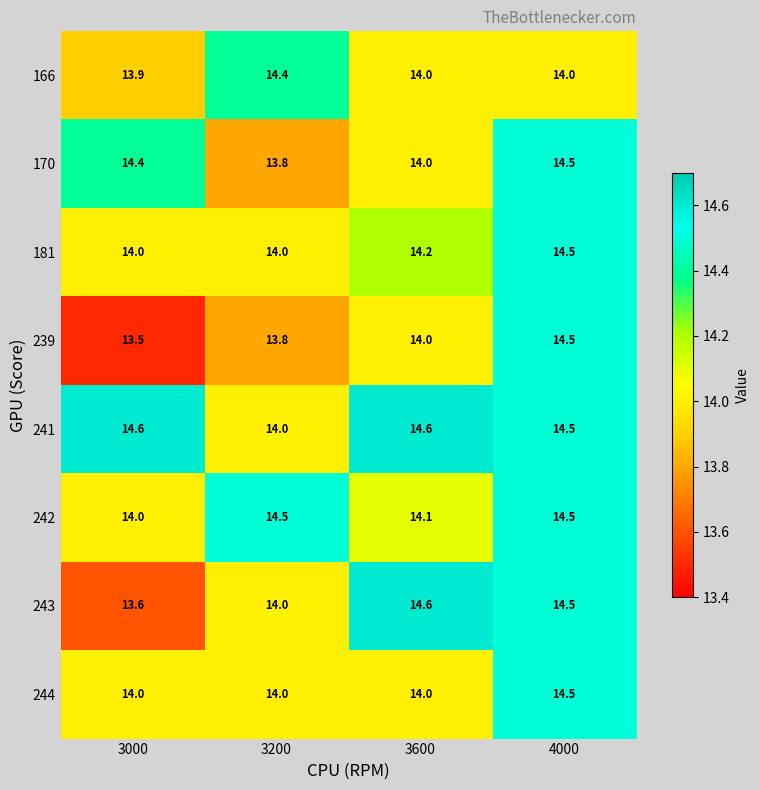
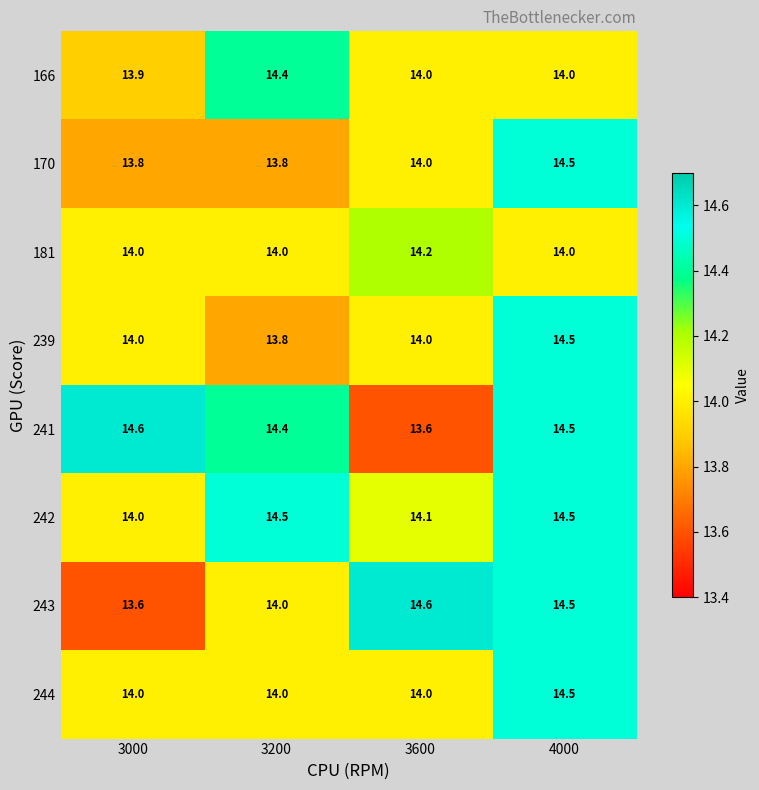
  {
    "166": {
      "3000": 13.9,
      "3200": 14.4,
      "3600": 14.0,
      "4000": 14.0
    },
    "170": {
-     "3000": 14.4,
+     "3000": 13.8,
      "3200": 13.8,
      "3600": 14.0,
      "4000": 14.5
    },
    "181": {
      "3000": 14.0,
      "3200": 14.0,
      "3600": 14.2,
-     "4000": 14.5
+     "4000": 14.0
    },
    "239": {
-     "3000": 13.5,
+     "3000": 14.0,
      "3200": 13.8,
      "3600": 14.0,
      "4000": 14.5
    },
    "241": {
      "3000": 14.6,
-     "3200": 14.0,
-     "3600": 14.6,
+     "3200": 14.4,
+     "3600": 13.6,
      "4000": 14.5
    },
    "242": {
      "3000": 14.0,
      "3200": 14.5,
      "3600": 14.1,
      "4000": 14.5
    },
    "243": {
      "3000": 13.6,
      "3200": 14.0,
      "3600": 14.6,
      "4000": 14.5
    },
    "244": {
      "3000": 14.0,
      "3200": 14.0,
      "3600": 14.0,
      "4000": 14.5
    }
  }
